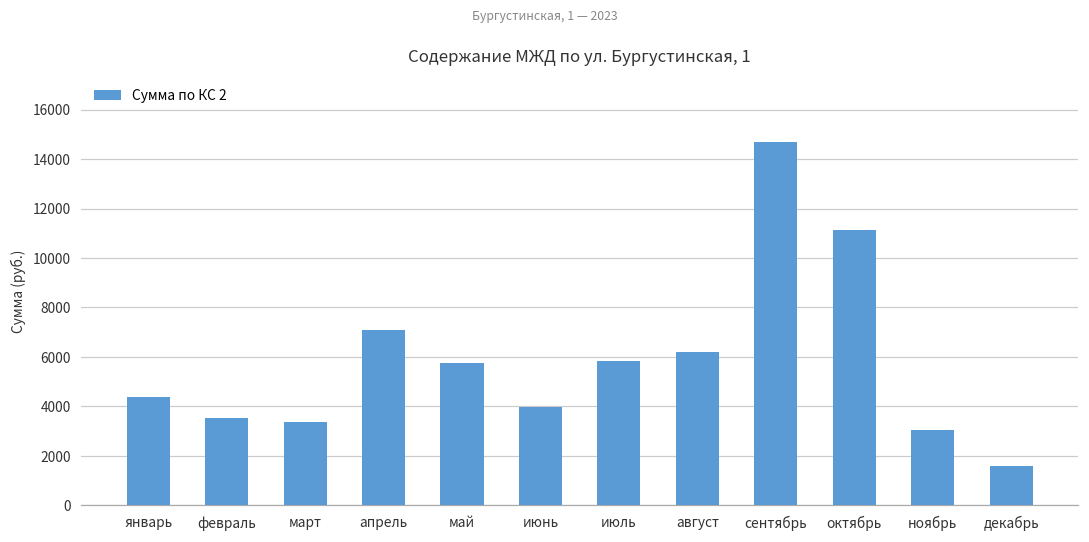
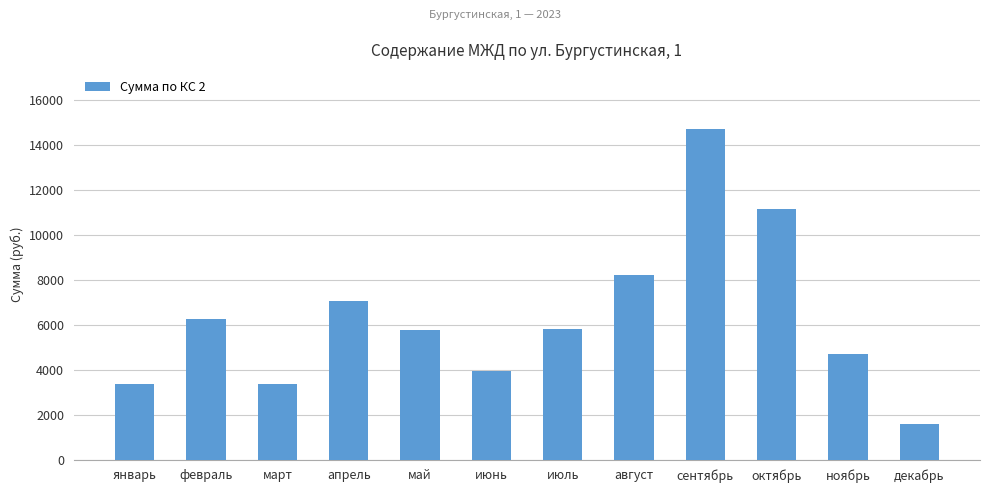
  {
-   "январь": 4400,
-   "февраль": 3500,
+   "январь": 3400,
+   "февраль": 6300,
    "март": 3400,
    "апрель": 7100,
    "май": 5800,
    "июнь": 4000,
    "июль": 5800,
-   "август": 6200,
+   "август": 8200,
    "сентябрь": 14700,
    "октябрь": 11100,
-   "ноябрь": 3100,
+   "ноябрь": 4700,
    "декабрь": 1600
  }
